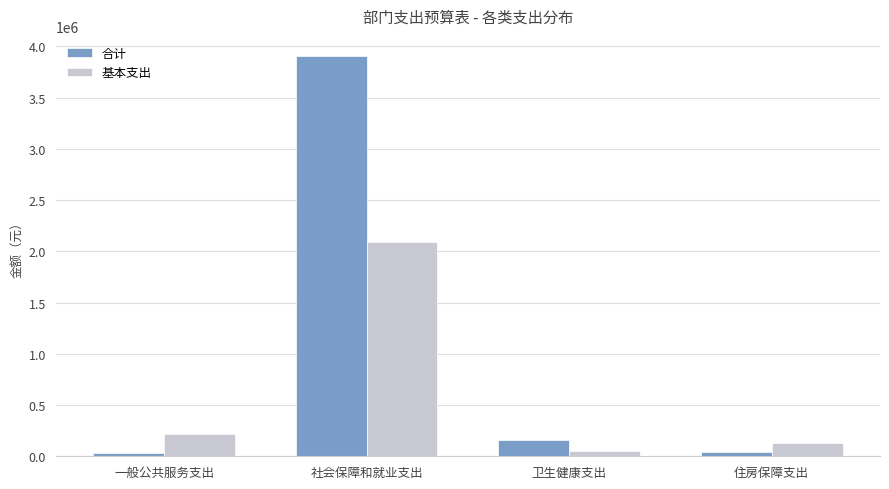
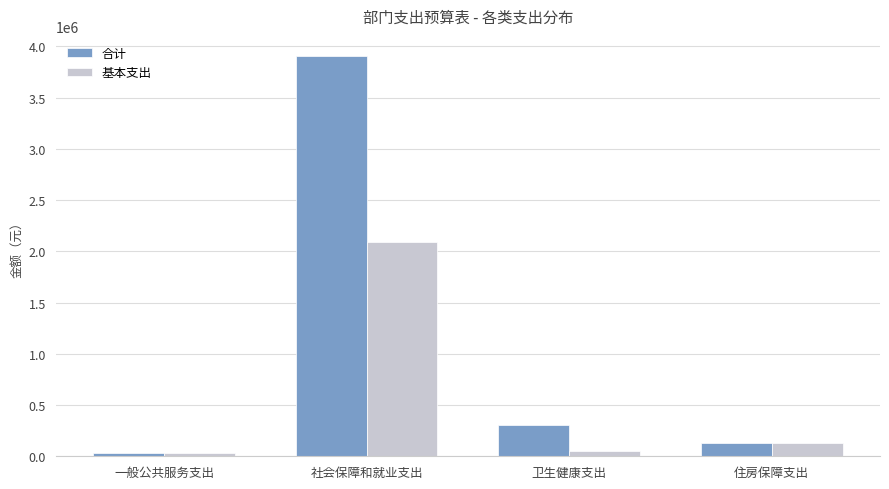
  {
    "合计": {
      "一般公共服务支出": 30000,
      "社会保障和就业支出": 3910000,
-     "卫生健康支出": 160000,
-     "住房保障支出": 40000
+     "卫生健康支出": 310000,
+     "住房保障支出": 130000
    },
    "基本支出": {
-     "一般公共服务支出": 210000,
+     "一般公共服务支出": 30000,
      "社会保障和就业支出": 2090000,
      "卫生健康支出": 50000,
      "住房保障支出": 130000
    }
  }
